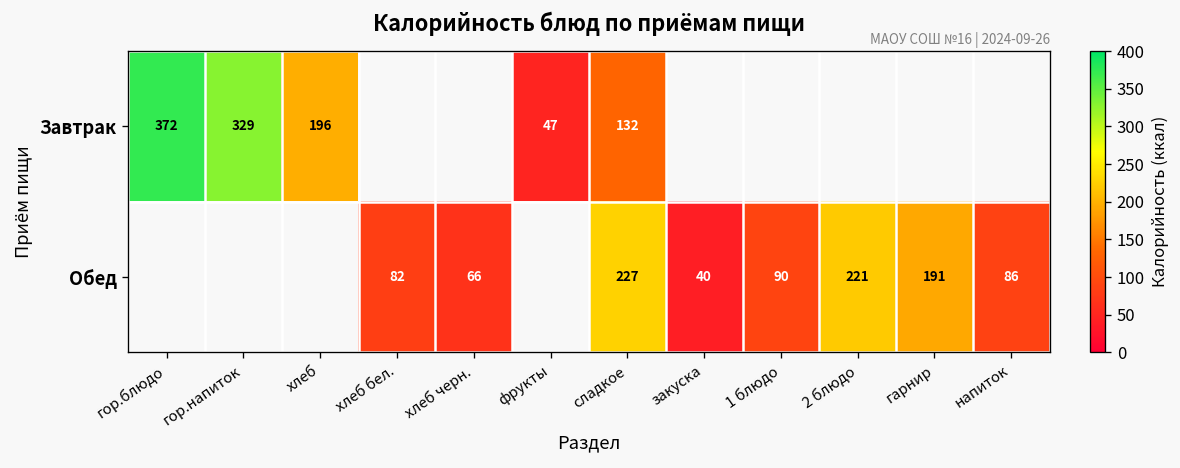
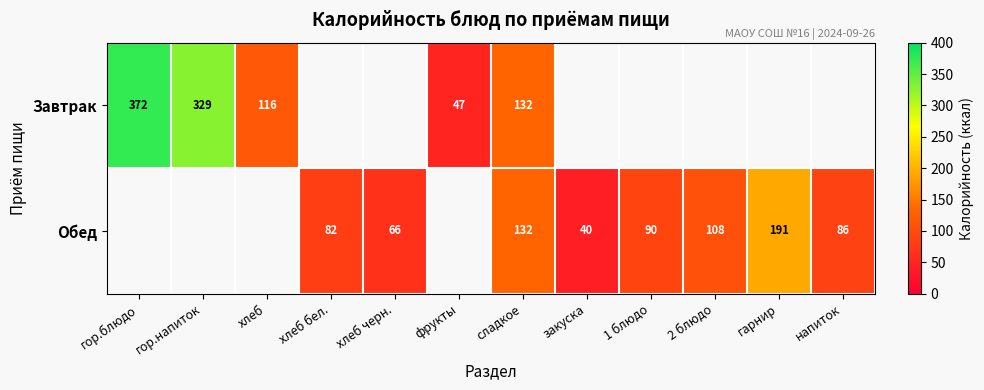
  {
    "Завтрак": {
      "гор.блюдо": 372,
      "гор.напиток": 329,
-     "хлеб": 196,
+     "хлеб": 116,
      "фрукты": 47,
      "сладкое": 132
    },
    "Обед": {
      "хлеб бел.": 82,
      "хлеб черн.": 66,
-     "сладкое": 227,
+     "сладкое": 132,
      "закуска": 40,
      "1 блюдо": 90,
-     "2 блюдо": 221,
+     "2 блюдо": 108,
      "гарнир": 191,
      "напиток": 86
    }
  }
